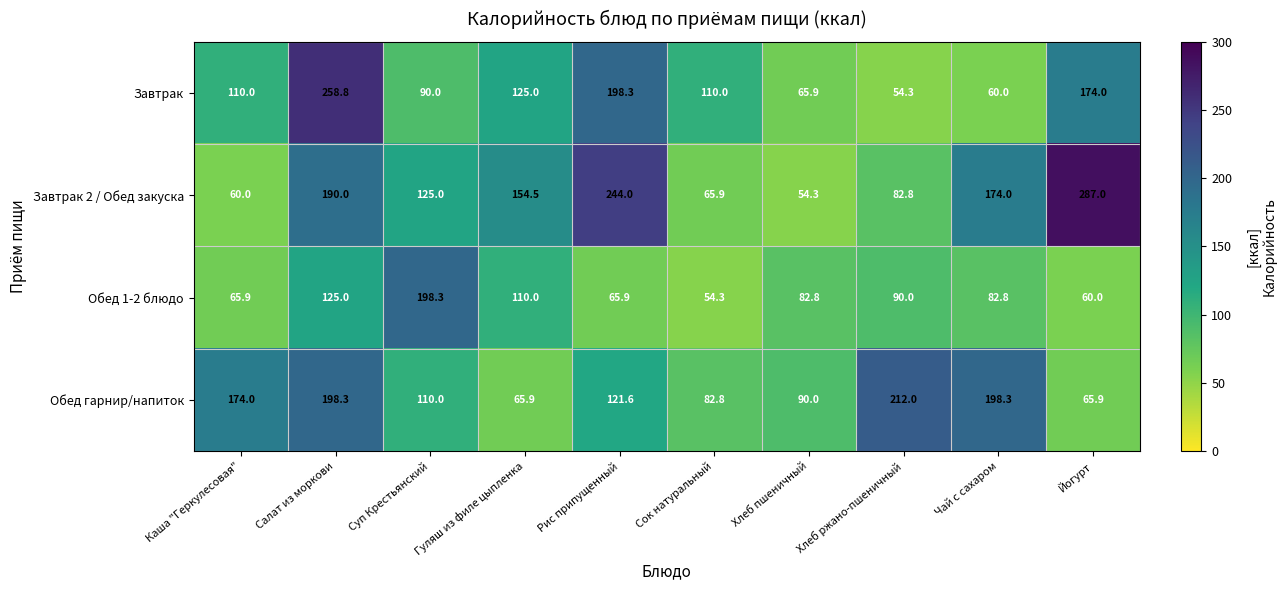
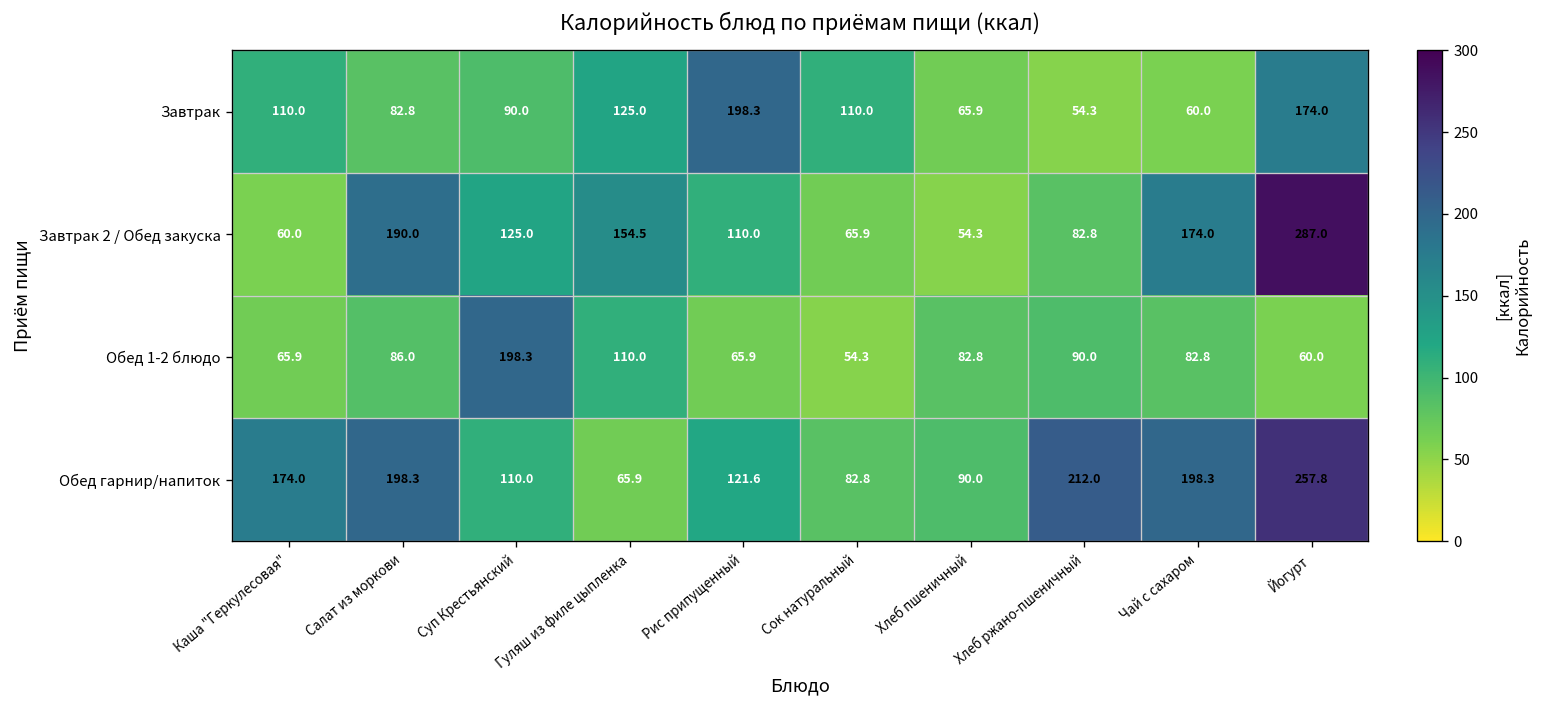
  {
    "Завтрак": {
      "Каша \"Геркулесовая\"": 110.0,
-     "Салат из моркови": 258.8,
+     "Салат из моркови": 82.8,
      "Суп Крестьянский": 90.0,
      "Гуляш из филе цыпленка": 125.0,
      "Рис припущенный": 198.3,
      "Сок натуральный": 110.0,
      "Хлеб пшеничный": 65.9,
      "Хлеб ржано-пшеничный": 54.3,
      "Чай с сахаром": 60.0,
      "Йогурт": 174.0
    },
    "Завтрак 2 / Обед закуска": {
      "Каша \"Геркулесовая\"": 60.0,
      "Салат из моркови": 190.0,
      "Суп Крестьянский": 125.0,
      "Гуляш из филе цыпленка": 154.5,
-     "Рис припущенный": 244.0,
+     "Рис припущенный": 110.0,
      "Сок натуральный": 65.9,
      "Хлеб пшеничный": 54.3,
      "Хлеб ржано-пшеничный": 82.8,
      "Чай с сахаром": 174.0,
      "Йогурт": 287.0
    },
    "Обед 1-2 блюдо": {
      "Каша \"Геркулесовая\"": 65.9,
-     "Салат из моркови": 125.0,
+     "Салат из моркови": 86.0,
      "Суп Крестьянский": 198.3,
      "Гуляш из филе цыпленка": 110.0,
      "Рис припущенный": 65.9,
      "Сок натуральный": 54.3,
      "Хлеб пшеничный": 82.8,
      "Хлеб ржано-пшеничный": 90.0,
      "Чай с сахаром": 82.8,
      "Йогурт": 60.0
    },
    "Обед гарнир/напиток": {
      "Каша \"Геркулесовая\"": 174.0,
      "Салат из моркови": 198.3,
      "Суп Крестьянский": 110.0,
      "Гуляш из филе цыпленка": 65.9,
      "Рис припущенный": 121.6,
      "Сок натуральный": 82.8,
      "Хлеб пшеничный": 90.0,
      "Хлеб ржано-пшеничный": 212.0,
      "Чай с сахаром": 198.3,
-     "Йогурт": 65.9
+     "Йогурт": 257.8
    }
  }
